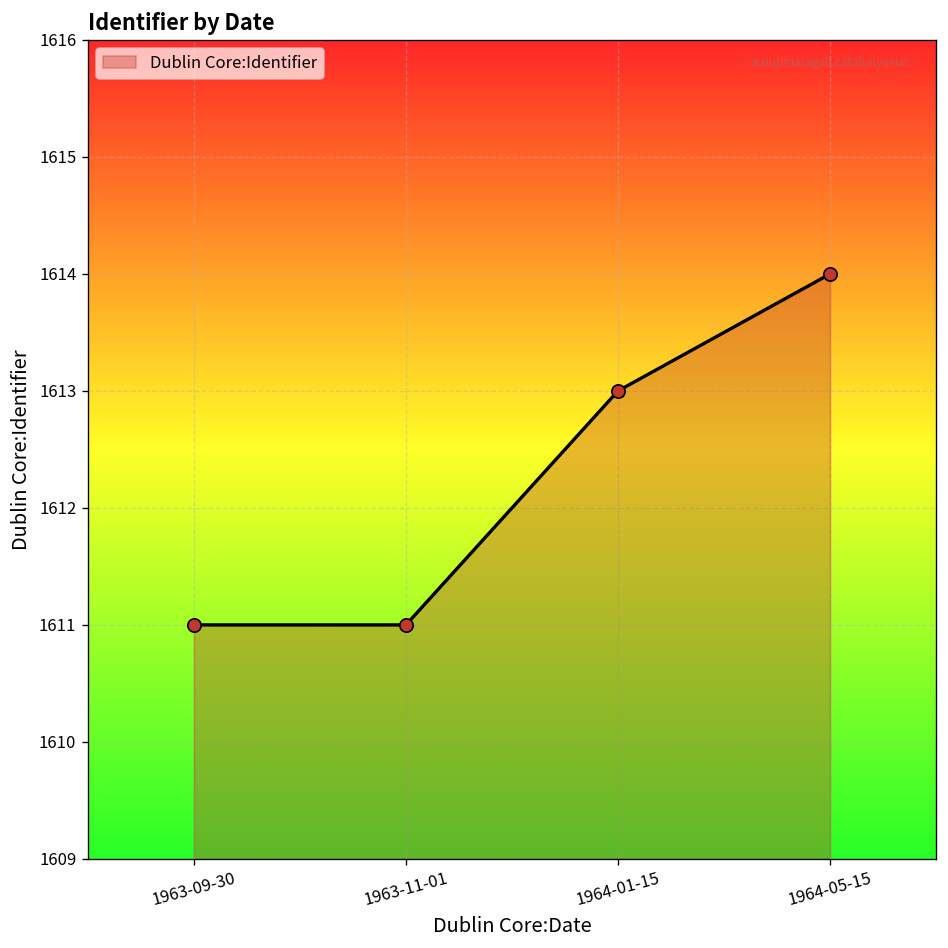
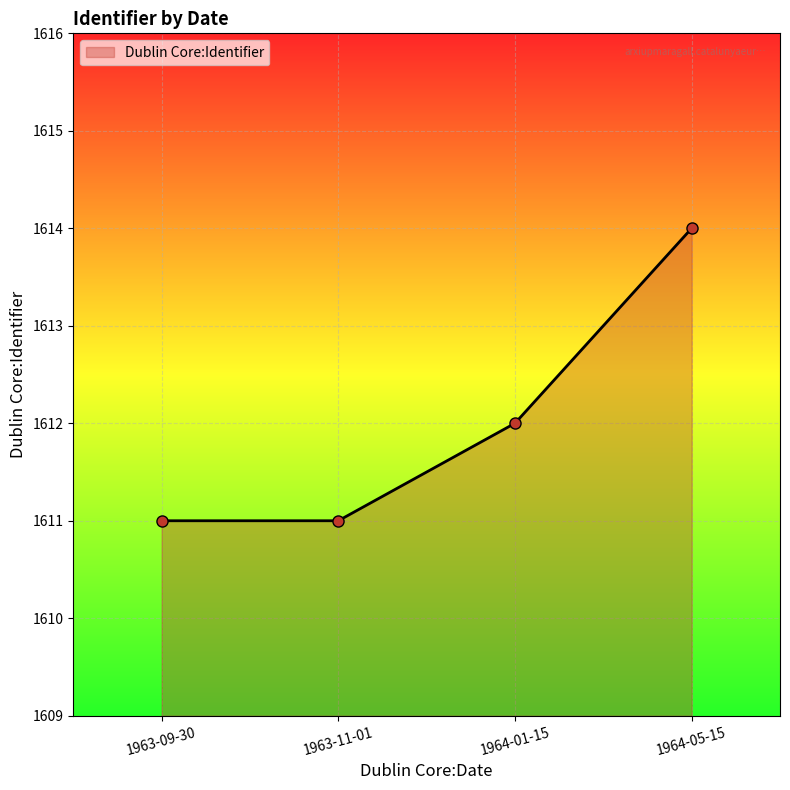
  {
    "1963-09-30": 1611,
    "1963-11-01": 1611,
-   "1964-01-15": 1613,
+   "1964-01-15": 1612,
    "1964-05-15": 1614
  }
